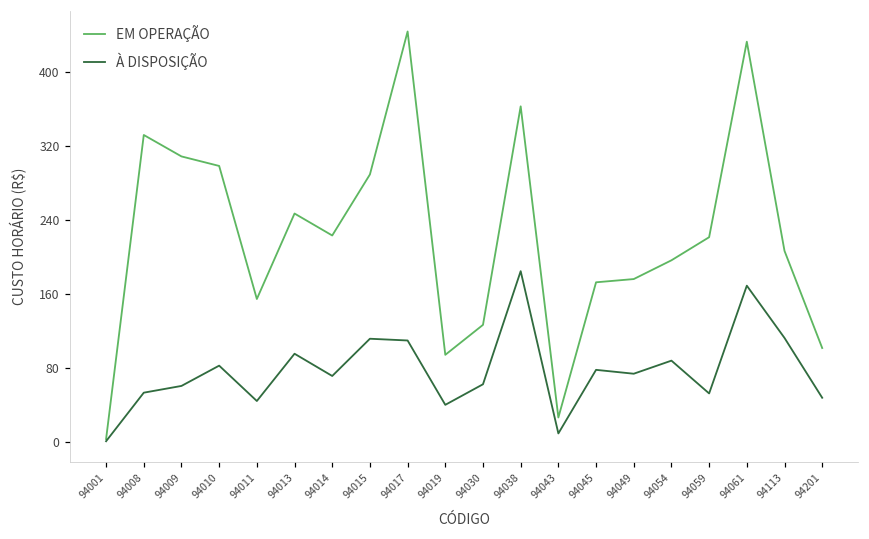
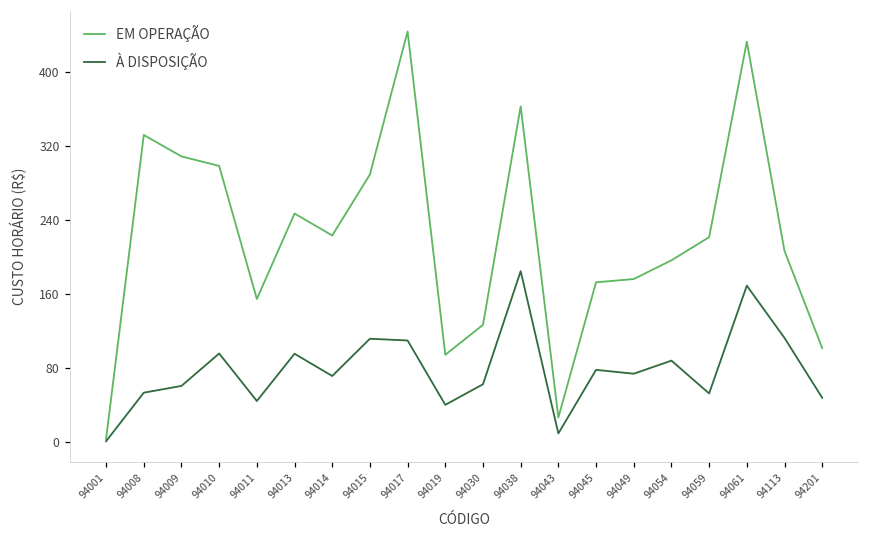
  {
    "EM OPERAÇÃO": {
      "94008": 330,
      "94009": 310,
      "94010": 300,
      "94011": 150,
      "94013": 250,
      "94014": 220,
      "94015": 290,
      "94017": 440,
      "94019": 90,
      "94030": 130,
      "94038": 360,
      "94043": 30,
      "94045": 170,
      "94049": 180,
      "94054": 200,
      "94059": 220,
      "94061": 430,
      "94113": 210,
      "94201": 100
    },
    "À DISPOSIÇÃO": {
      "94008": 50,
      "94009": 60,
-     "94010": 80,
+     "94010": 100,
      "94011": 40,
      "94013": 100,
      "94014": 70,
      "94015": 110,
      "94017": 110,
      "94019": 40,
      "94030": 60,
      "94038": 180,
      "94043": 10,
      "94045": 80,
      "94049": 70,
      "94054": 90,
      "94059": 50,
      "94061": 170,
      "94113": 110,
      "94201": 50
    }
  }
